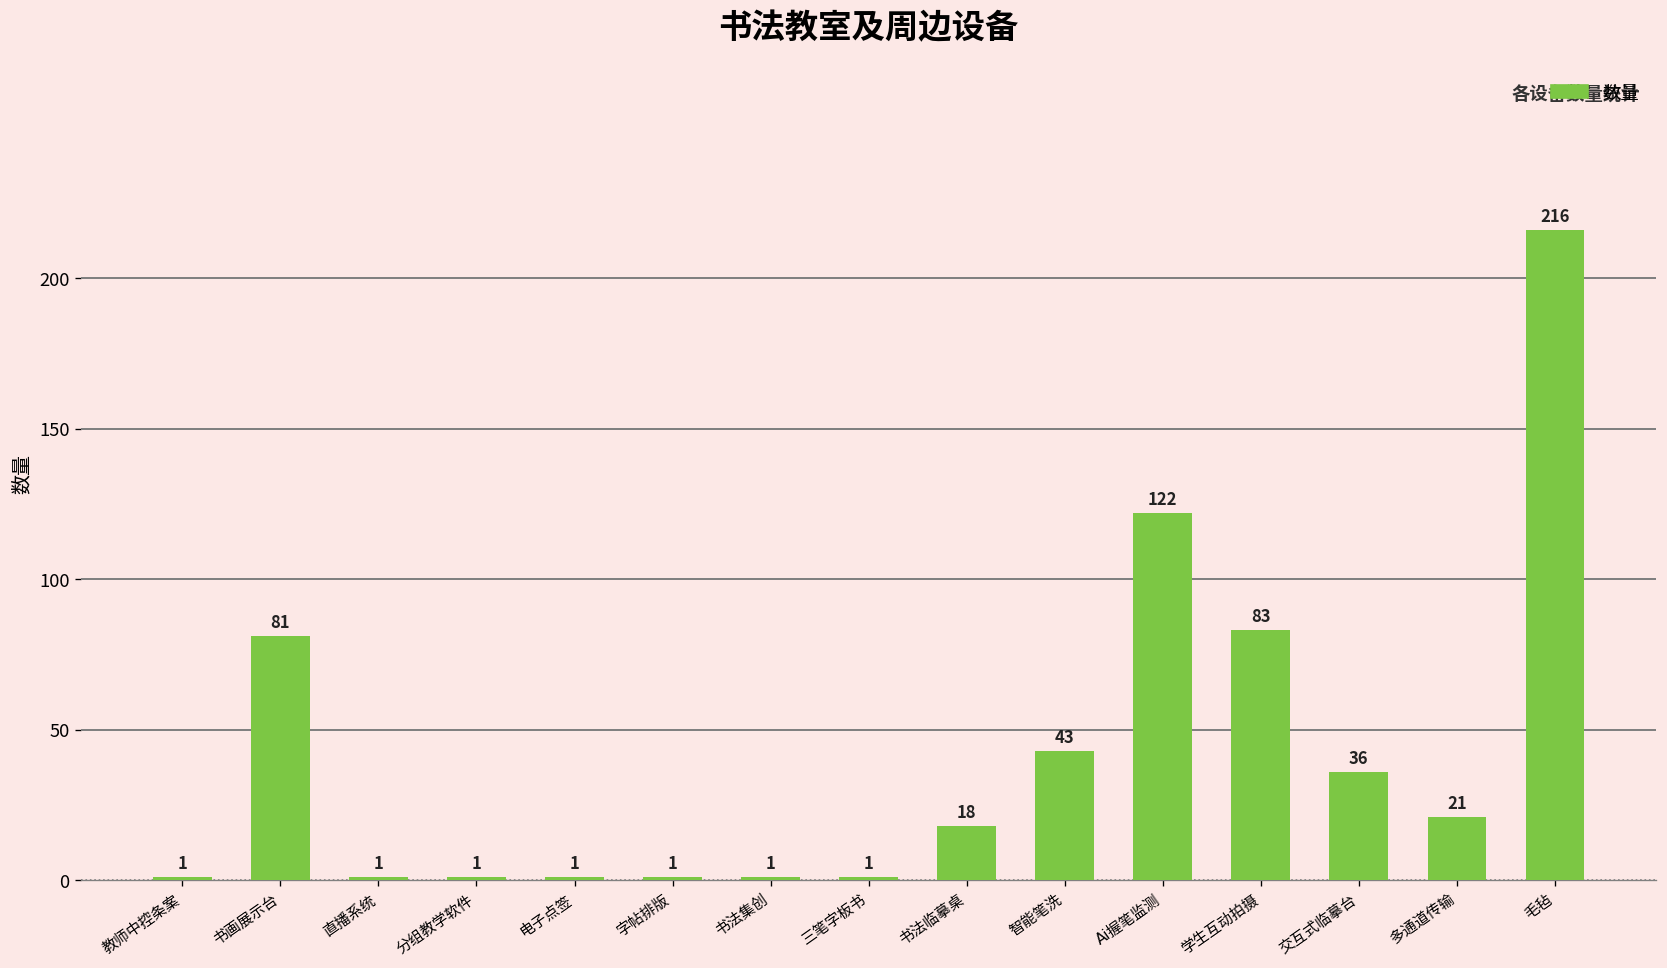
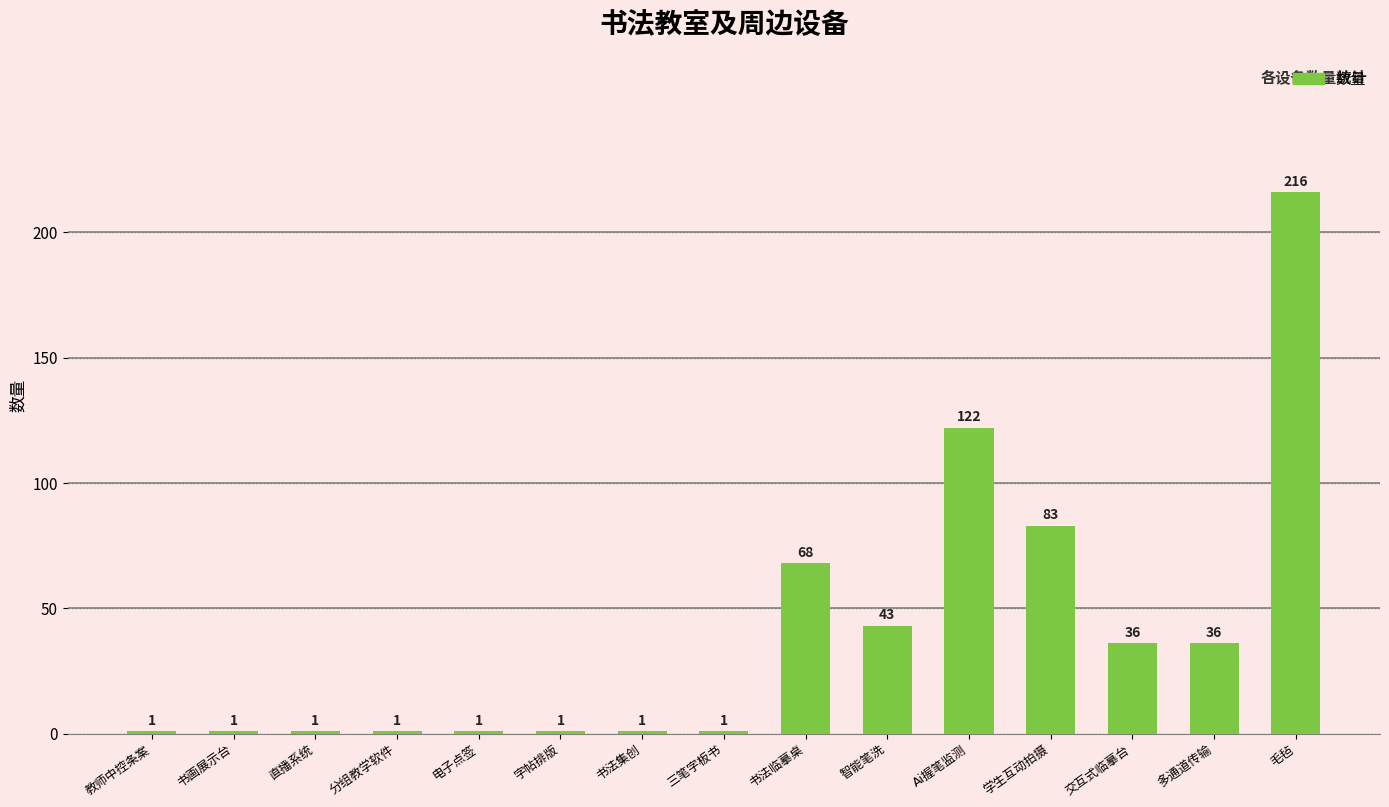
  {
    "教师中控条案": 1,
-   "书画展示台": 81,
+   "书画展示台": 1,
    "直播系统": 1,
    "分组教学软件": 1,
    "电子点签": 1,
    "字帖排版": 1,
    "书法集创": 1,
    "三笔字板书": 1,
-   "书法临摹桌": 18,
+   "书法临摹桌": 68,
    "智能笔洗": 43,
    "Ai握笔监测": 122,
    "学生互动拍摄": 83,
    "交互式临摹台": 36,
-   "多通道传输": 21,
+   "多通道传输": 36,
    "毛毡": 216
  }
